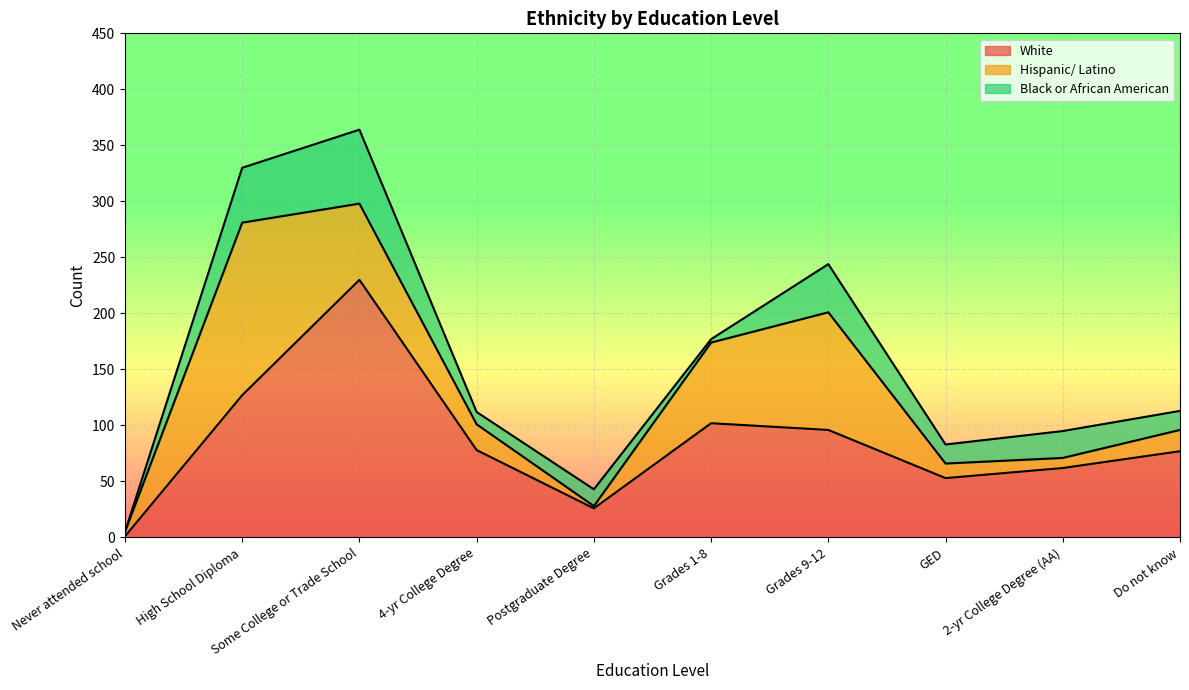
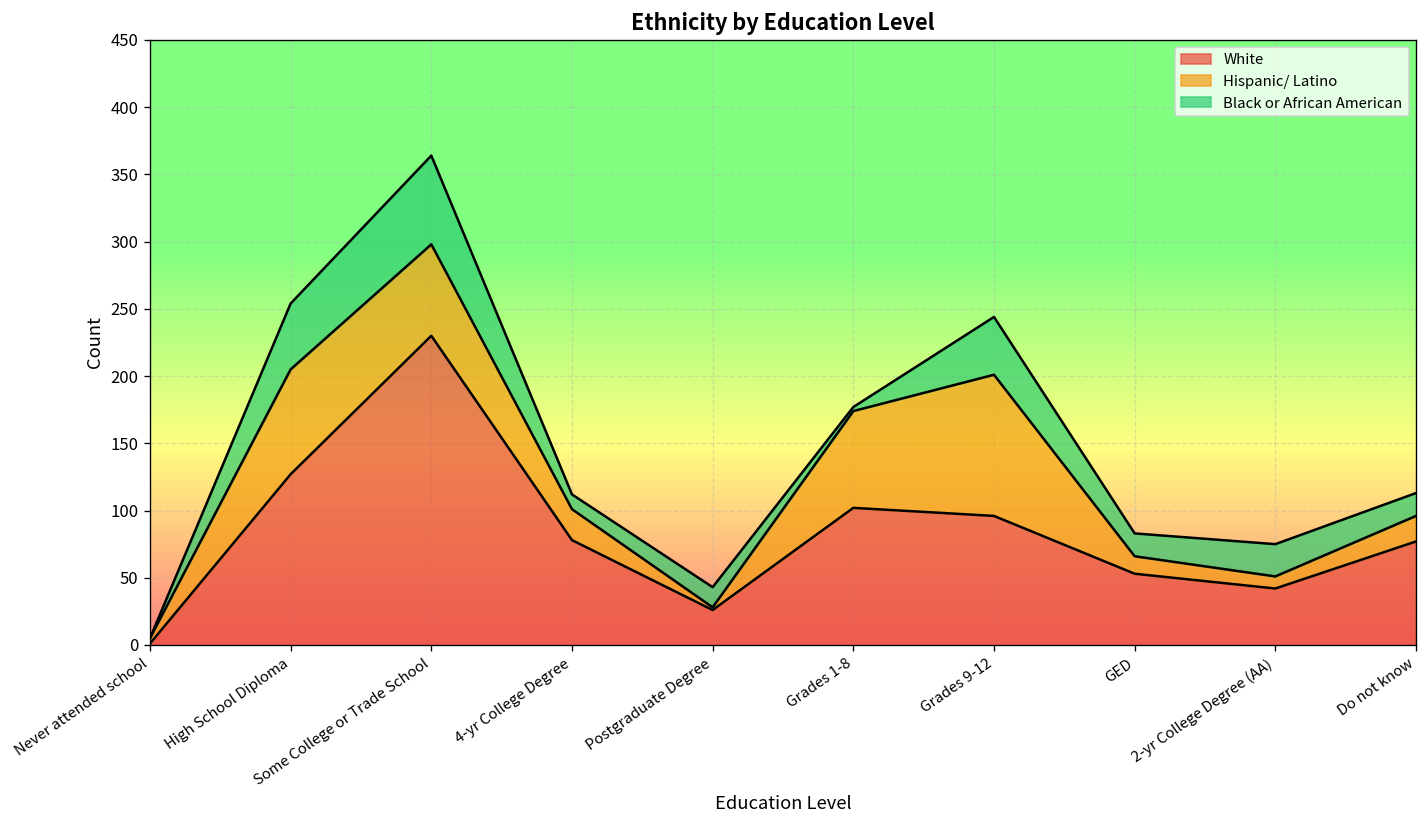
  {
    "White": {
      "Never attended school": 1,
      "High School Diploma": 127,
      "Some College or Trade School": 230,
      "4-yr College Degree": 78,
      "Grades 1-8": 102,
      "Grades 9-12": 96,
      "GED": 53,
-     "2-yr College Degree (AA)": 62,
+     "2-yr College Degree (AA)": 42,
      "Do not know": 77
    },
    "Hispanic/ Latino": {
-     "High School Diploma": 154,
+     "High School Diploma": 78,
      "Some College or Trade School": 68,
      "4-yr College Degree": 23,
      "Grades 1-8": 72,
      "Grades 9-12": 105,
      "GED": 13,
      "2-yr College Degree (AA)": 9,
      "Do not know": 19
    },
    "Black or African American": {
      "High School Diploma": 49,
      "Some College or Trade School": 66,
      "4-yr College Degree": 11,
      "Postgraduate Degree": 15,
      "Grades 1-8": 3,
      "Grades 9-12": 43,
      "GED": 17,
      "2-yr College Degree (AA)": 24,
      "Do not know": 17
    }
  }
